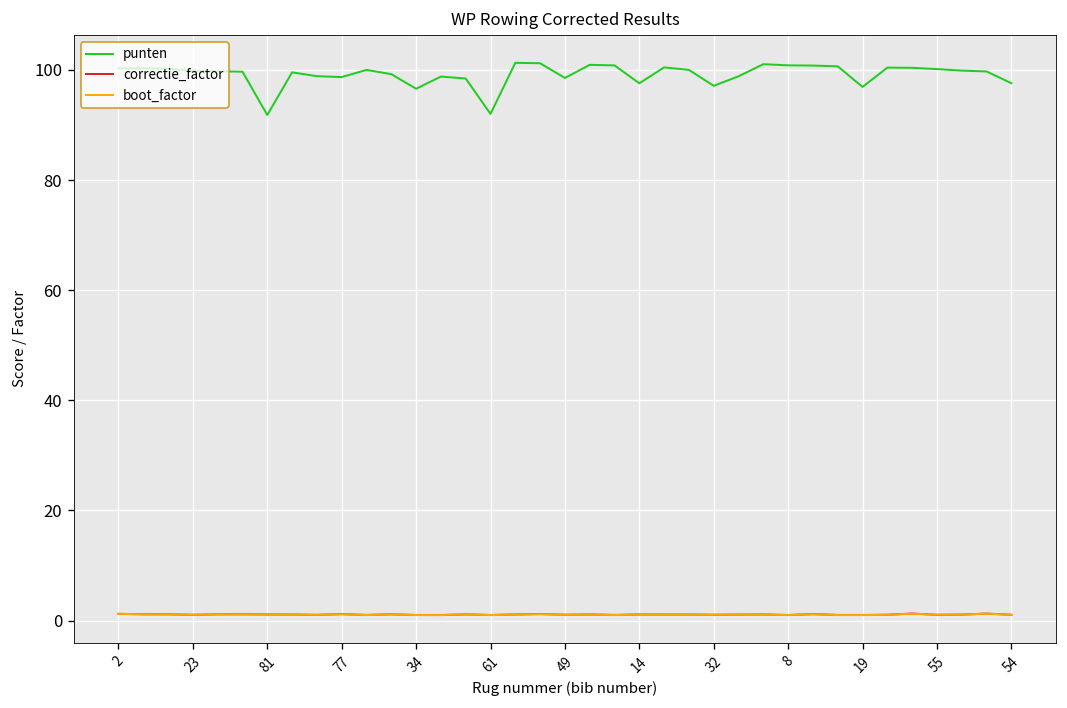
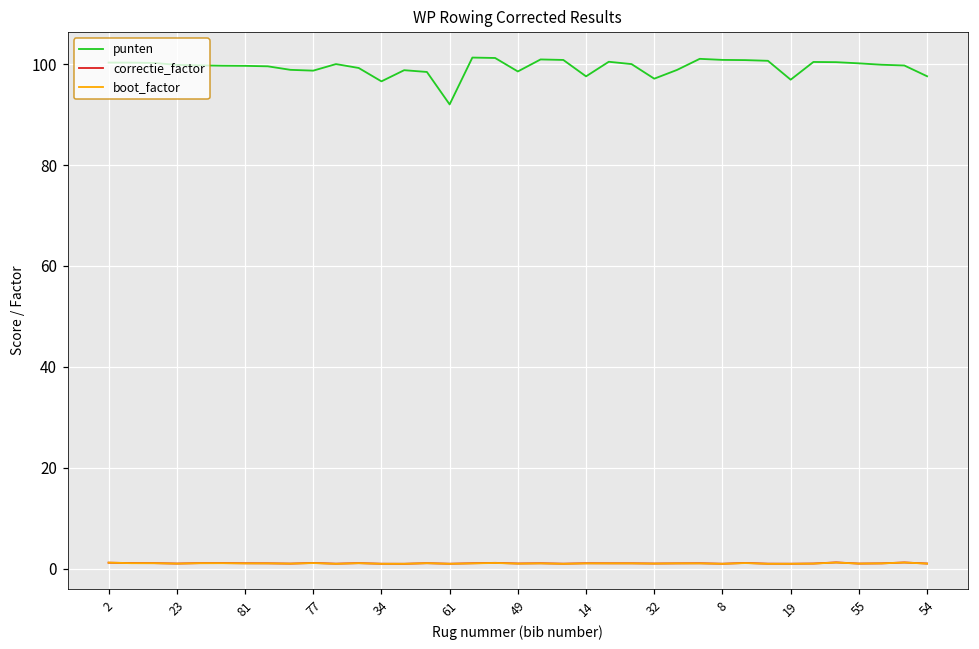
  {
    "punten": {
-     "81": 92,
+     "81": 100,
      "77": 99,
      "34": 97,
      "61": 92,
      "49": 99,
      "14": 98,
      "32": 97,
      "8": 101,
      "19": 97,
      "55": 100,
      "54": 98
    },
    "boot_factor": {
      "2": 1,
      "23": 1,
      "81": 1,
      "77": 1,
      "34": 1,
      "61": 1,
      "49": 1,
      "14": 1,
      "32": 1,
      "8": 1,
      "19": 1,
      "55": 1,
      "54": 1
    }
  }
